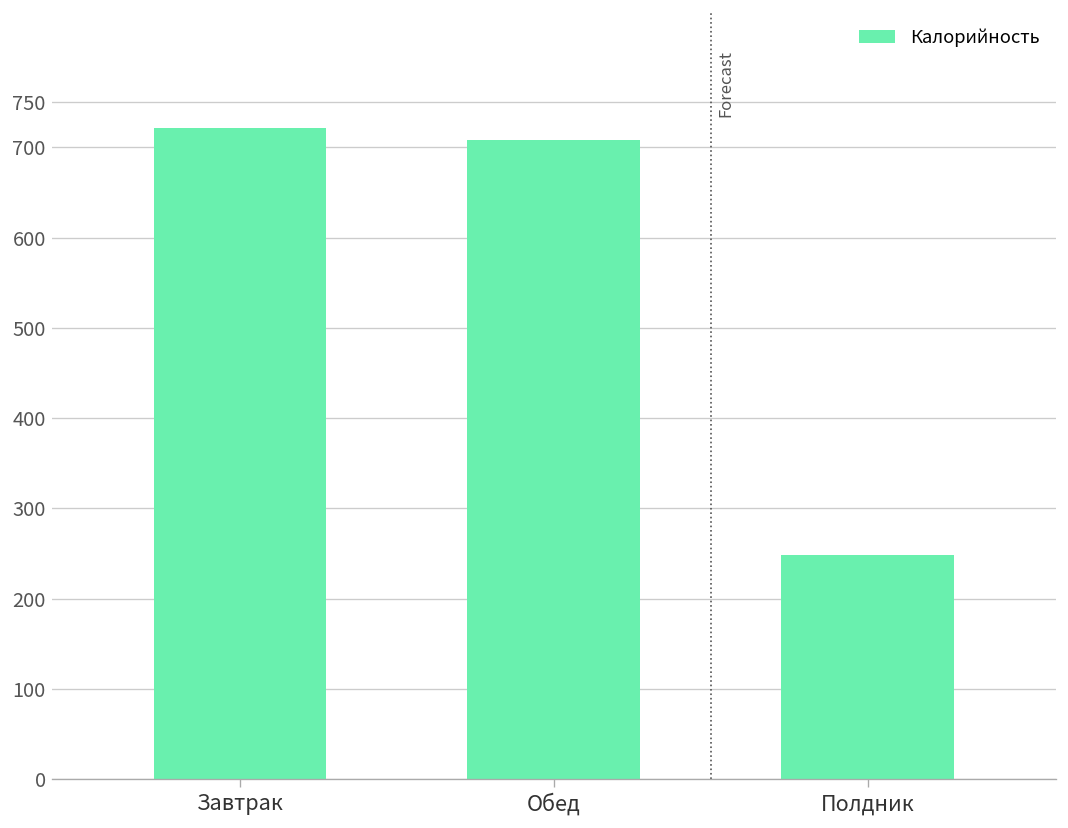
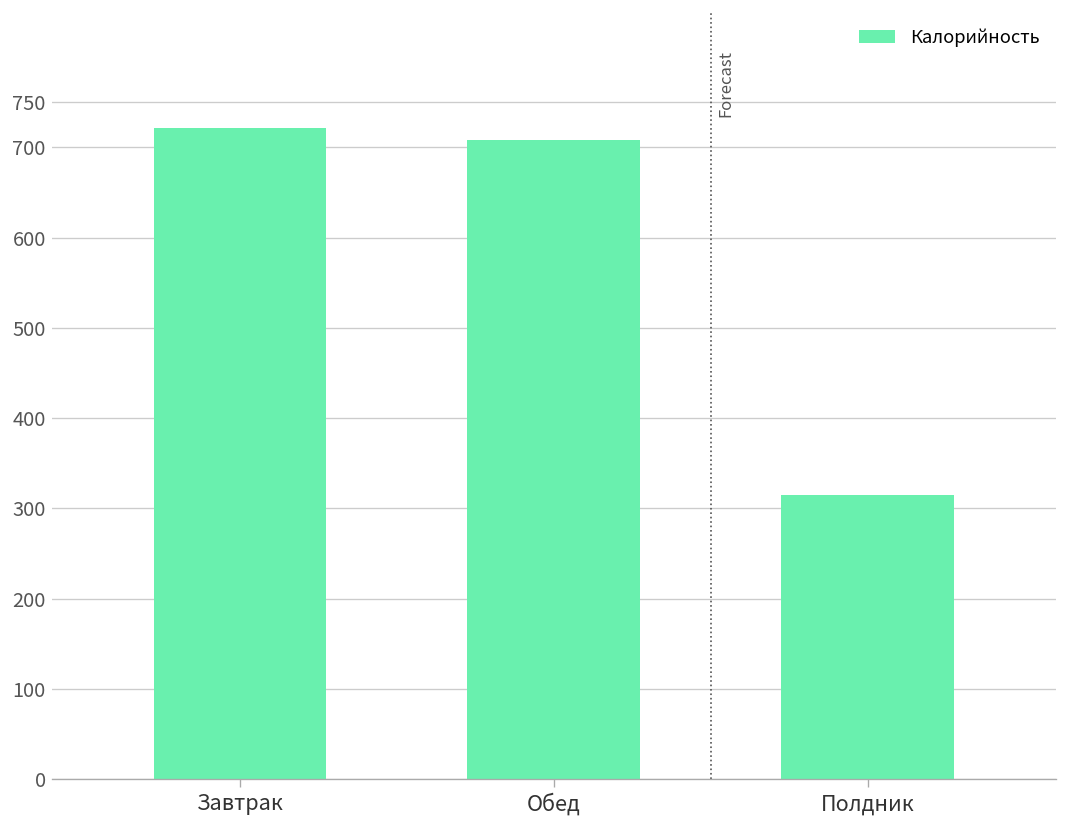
  {
    "Завтрак": 720,
    "Обед": 710,
-   "Полдник": 250
+   "Полдник": 310
  }
